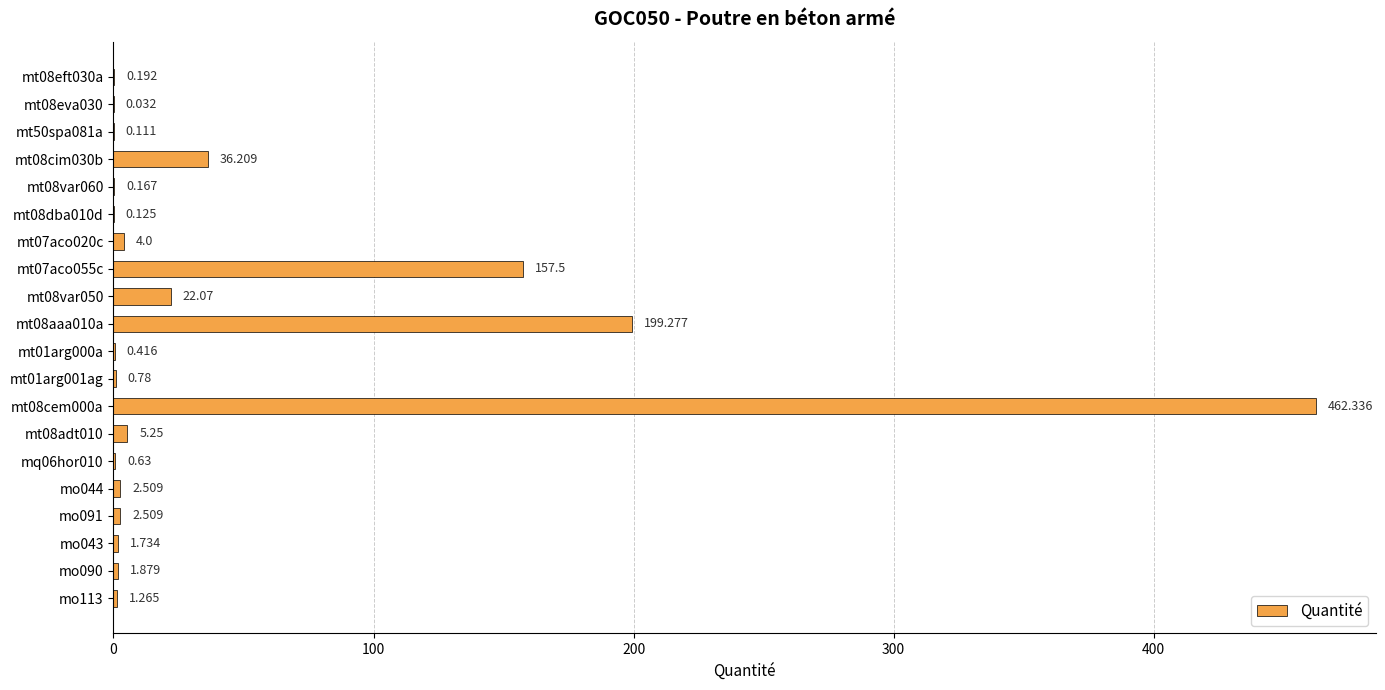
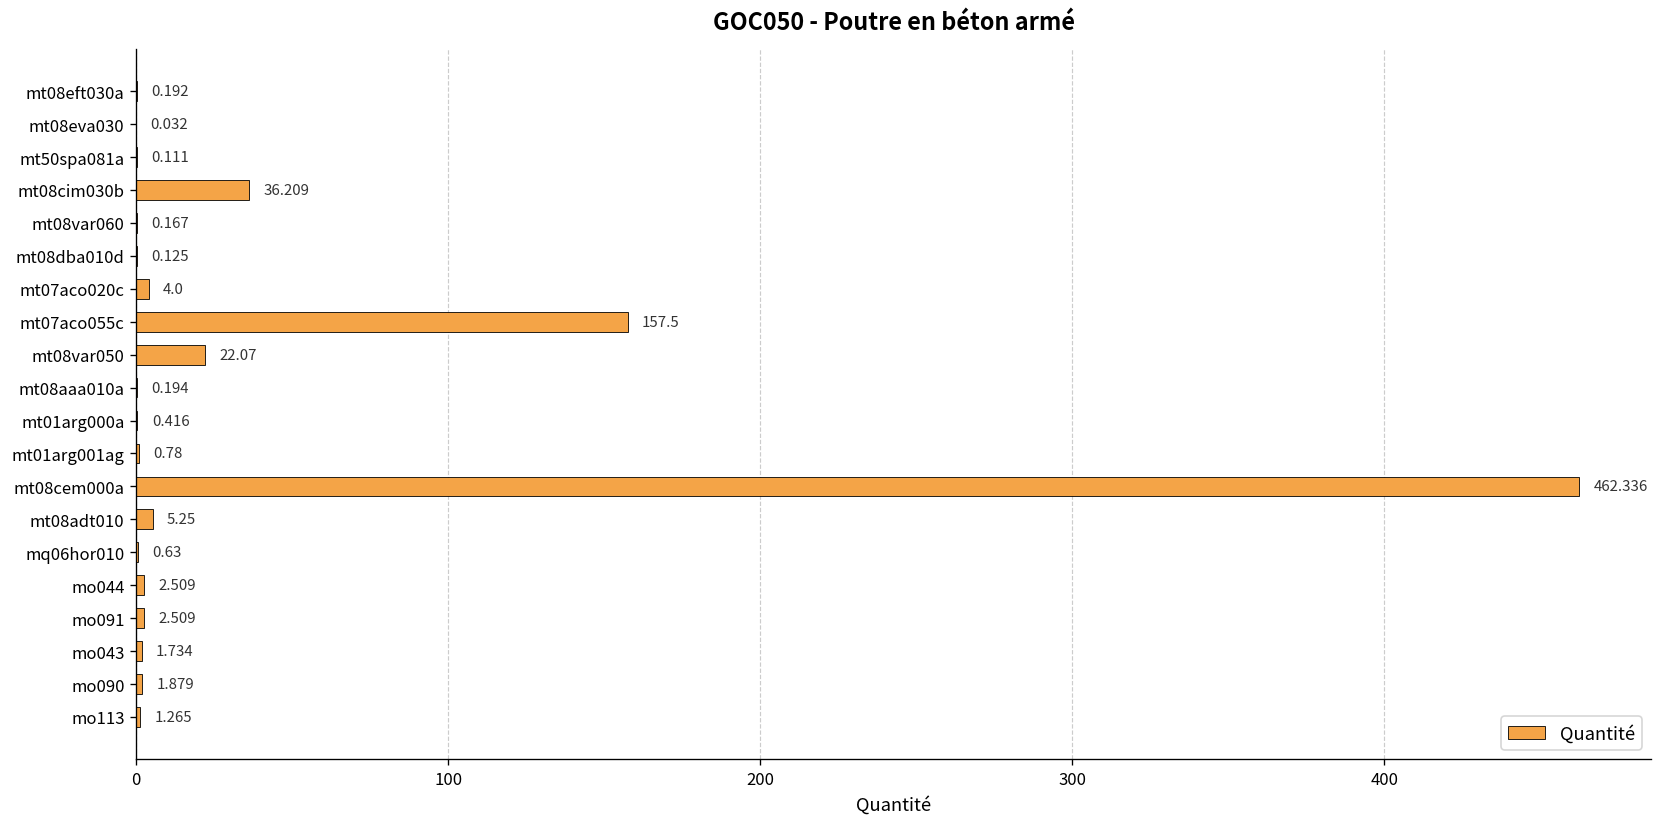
  {
    "mt08eft030a": 0.192,
    "mt08eva030": 0.032,
    "mt50spa081a": 0.111,
    "mt08cim030b": 36.209,
    "mt08var060": 0.167,
    "mt08dba010d": 0.125,
    "mt07aco020c": 4.0,
    "mt07aco055c": 157.5,
    "mt08var050": 22.07,
-   "mt08aaa010a": 199.277,
+   "mt08aaa010a": 0.194,
    "mt01arg000a": 0.416,
    "mt01arg001ag": 0.78,
    "mt08cem000a": 462.336,
    "mt08adt010": 5.25,
    "mq06hor010": 0.63,
    "mo044": 2.509,
    "mo091": 2.509,
    "mo043": 1.734,
    "mo090": 1.879,
    "mo113": 1.265
  }
